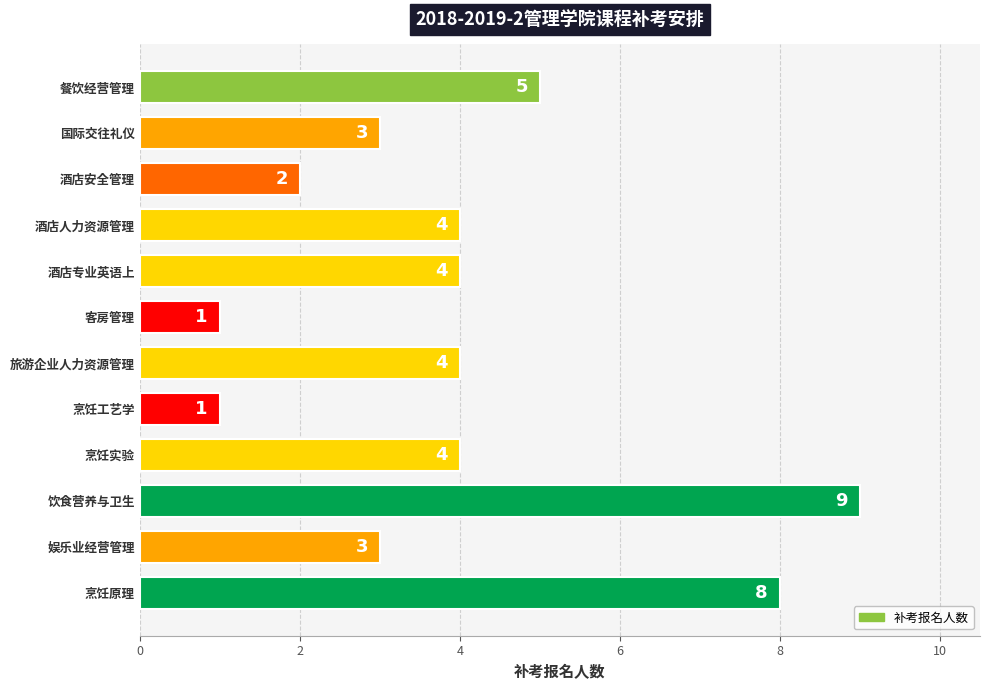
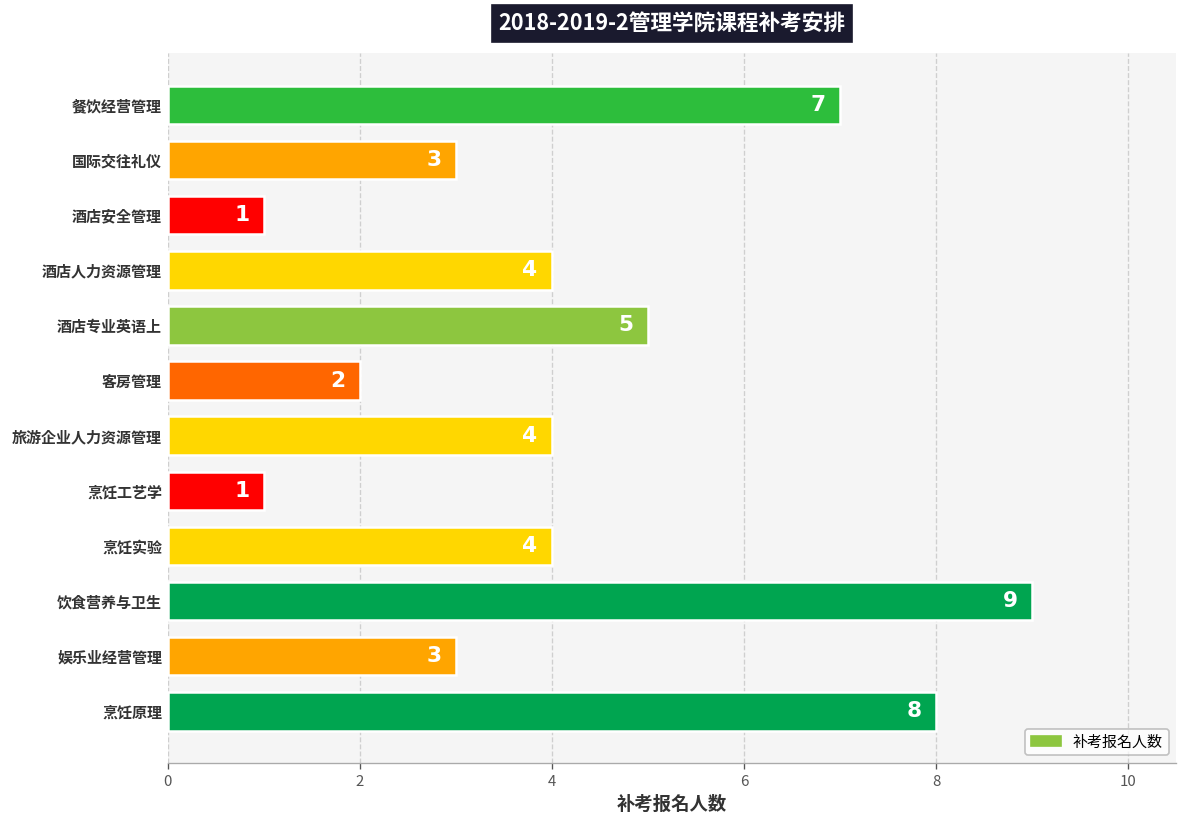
  {
-   "餐饮经营管理": 5,
+   "餐饮经营管理": 7,
    "国际交往礼仪": 3,
-   "酒店安全管理": 2,
+   "酒店安全管理": 1,
    "酒店人力资源管理": 4,
-   "酒店专业英语上": 4,
-   "客房管理": 1,
+   "酒店专业英语上": 5,
+   "客房管理": 2,
    "旅游企业人力资源管理": 4,
    "烹饪工艺学": 1,
    "烹饪实验": 4,
    "饮食营养与卫生": 9,
    "娱乐业经营管理": 3,
    "烹饪原理": 8
  }
